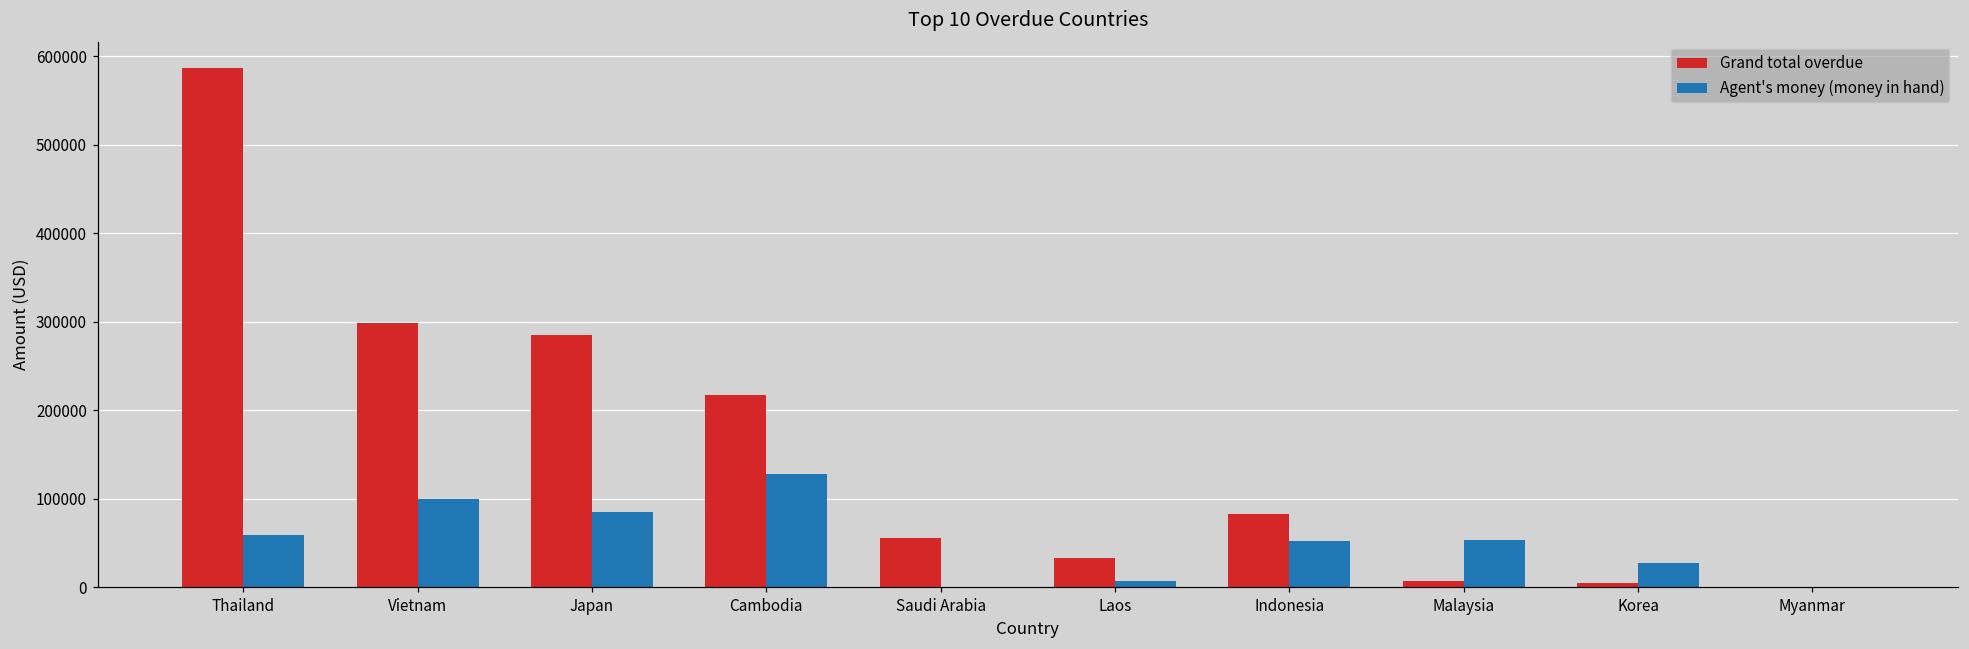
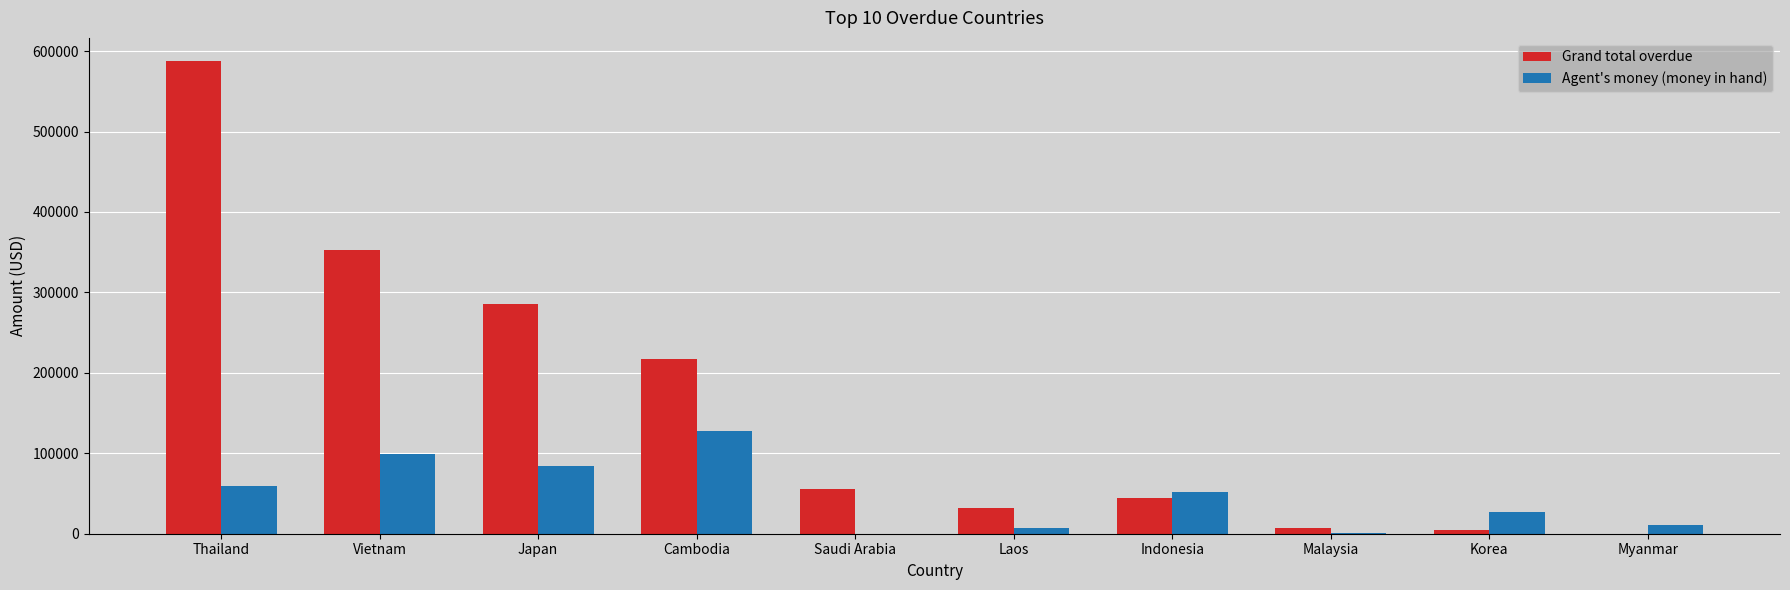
  {
    "Grand total overdue": {
      "Thailand": 590000,
-     "Vietnam": 300000,
+     "Vietnam": 350000,
      "Japan": 290000,
      "Cambodia": 220000,
      "Saudi Arabia": 60000,
      "Laos": 30000,
-     "Indonesia": 80000,
+     "Indonesia": 40000,
      "Malaysia": 10000,
      "Korea": 0,
      "Myanmar": 0
    },
    "Agent's money (money in hand)": {
      "Thailand": 60000,
      "Vietnam": 100000,
      "Japan": 80000,
      "Cambodia": 130000,
      "Saudi Arabia": 0,
      "Laos": 10000,
      "Indonesia": 50000,
-     "Malaysia": 50000,
+     "Malaysia": 0,
      "Korea": 30000,
-     "Myanmar": 0
+     "Myanmar": 10000
    }
  }
